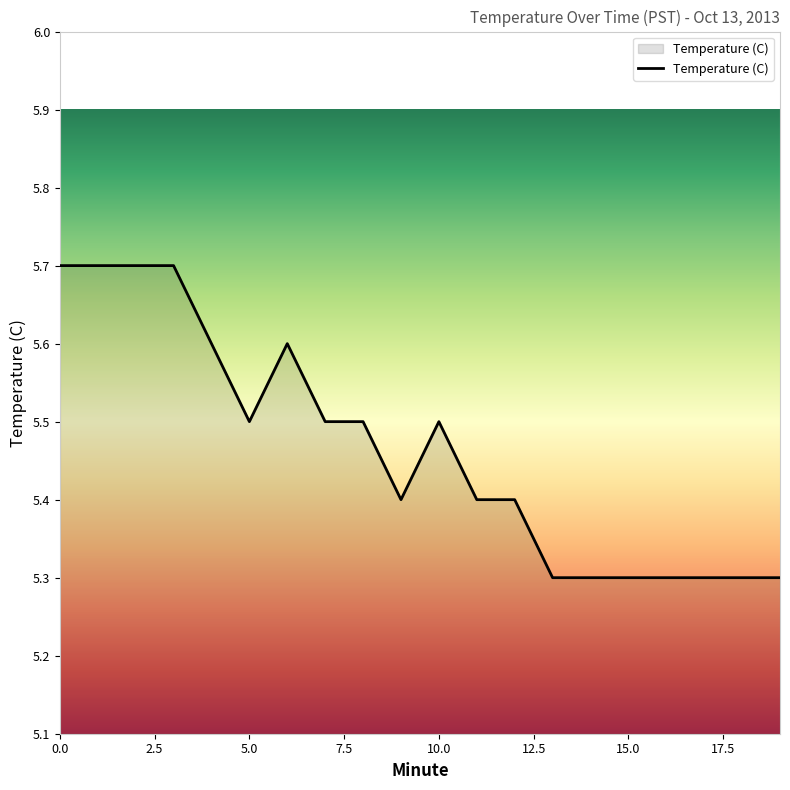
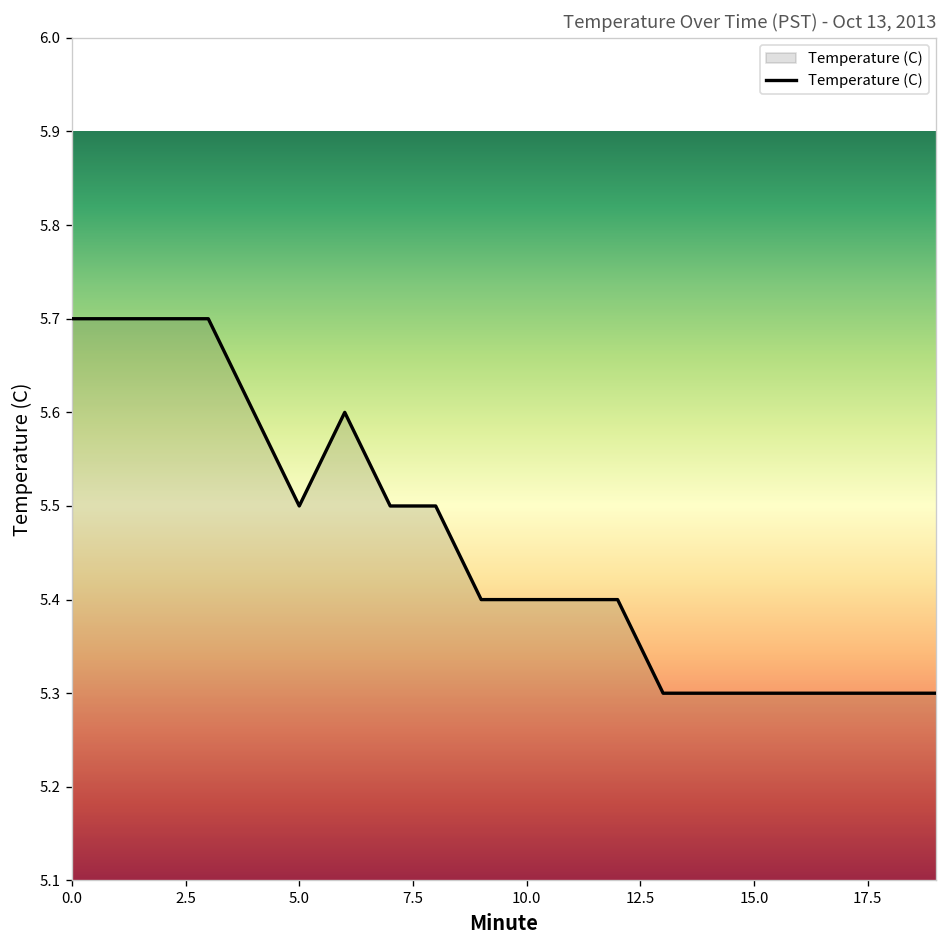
  {
    "0.0": 5.7,
    "5.0": 5.5,
-   "10.0": 5.5,
+   "10.0": 5.4,
    "15.0": 5.3
  }
